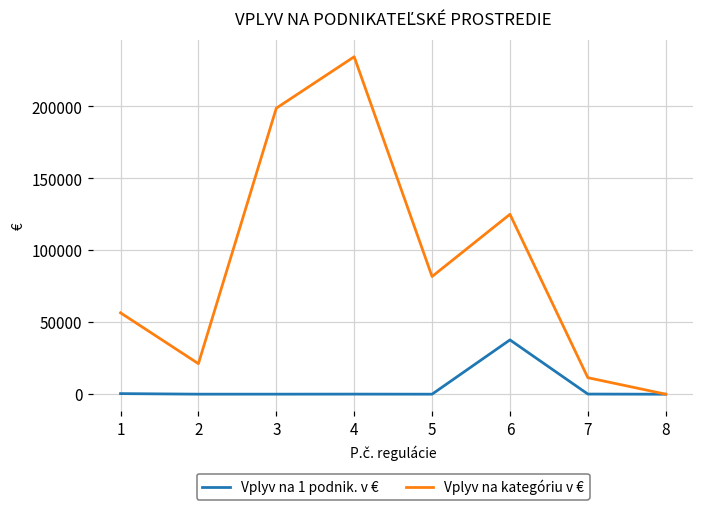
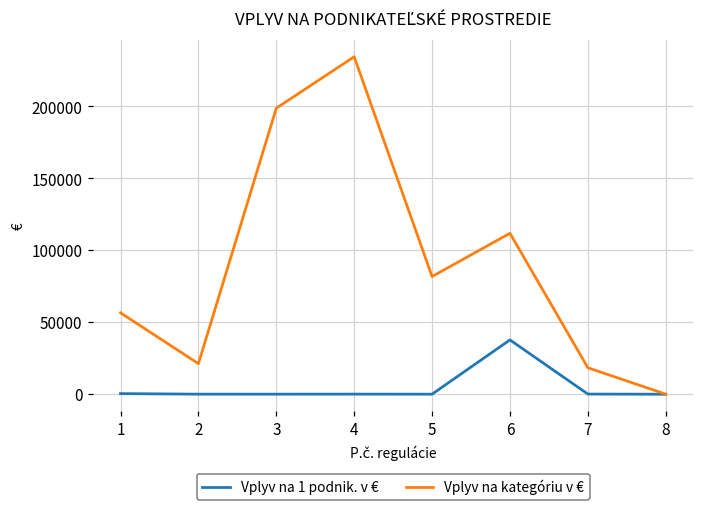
  {
    "Vplyv na 1 podnik. v €": {
      "1": 0,
      "2": 0,
      "3": 0,
      "4": 0,
      "5": 0,
      "6": 38000,
      "7": 0
    },
    "Vplyv na kategóriu v €": {
      "1": 57000,
      "2": 21000,
      "3": 199000,
      "4": 234000,
      "5": 82000,
-     "6": 125000,
-     "7": 11000
+     "6": 112000,
+     "7": 18000
    }
  }
